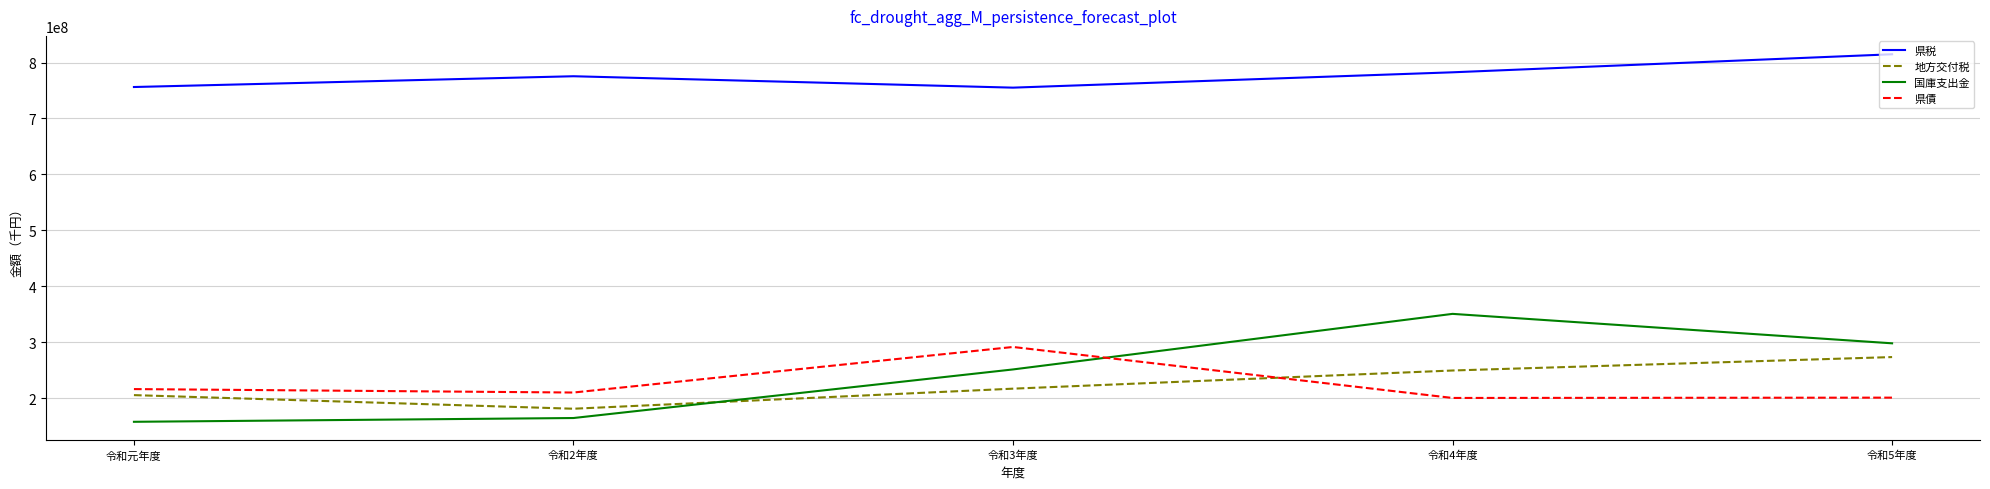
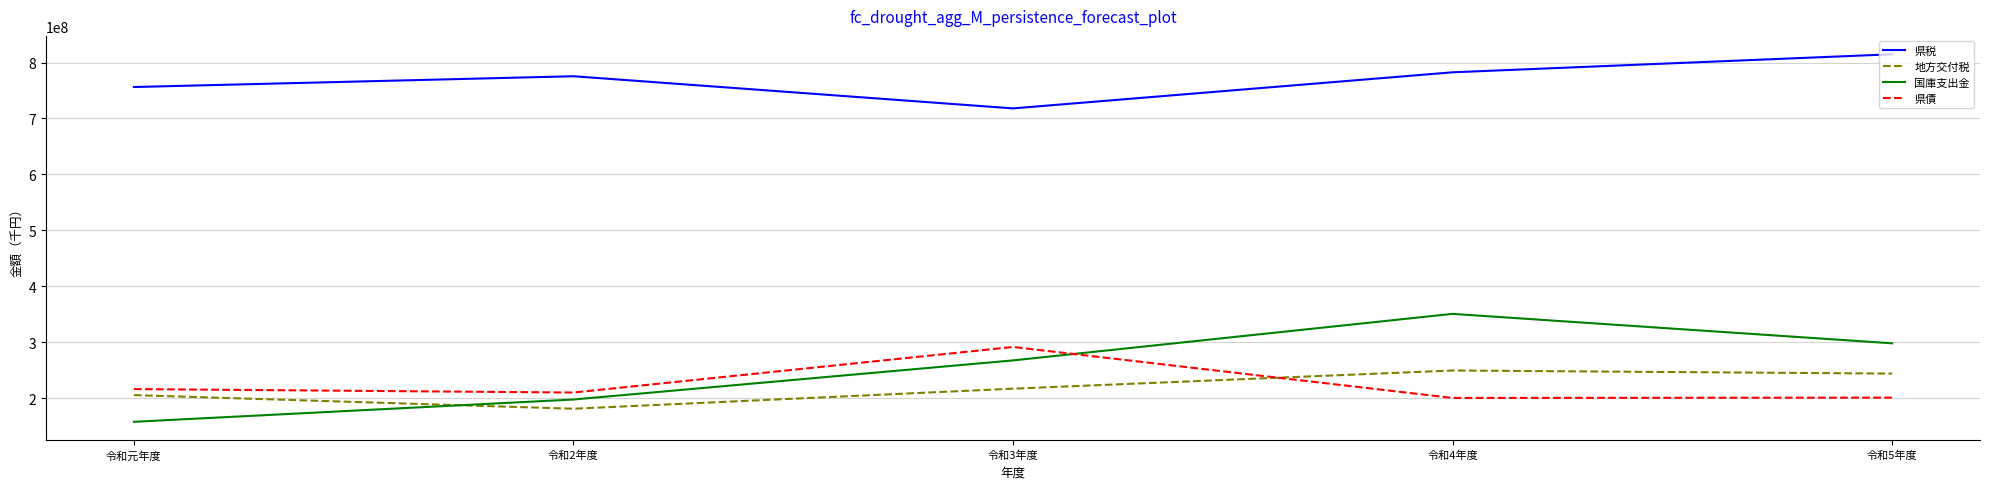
  {
    "県税": {
      "令和元年度": 760000000,
      "令和2年度": 780000000,
-     "令和3年度": 760000000,
+     "令和3年度": 720000000,
      "令和4年度": 780000000
    },
    "地方交付税": {
      "令和元年度": 210000000,
      "令和2年度": 180000000,
      "令和3年度": 220000000,
      "令和4年度": 250000000,
-     "令和5年度": 270000000
+     "令和5年度": 240000000
    },
    "国庫支出金": {
      "令和元年度": 160000000,
-     "令和2年度": 160000000,
-     "令和3年度": 250000000,
+     "令和2年度": 200000000,
+     "令和3年度": 270000000,
      "令和4年度": 350000000,
      "令和5年度": 300000000
    },
    "県債": {
      "令和元年度": 220000000,
      "令和2年度": 210000000,
      "令和3年度": 290000000,
      "令和4年度": 200000000,
      "令和5年度": 200000000
    }
  }
